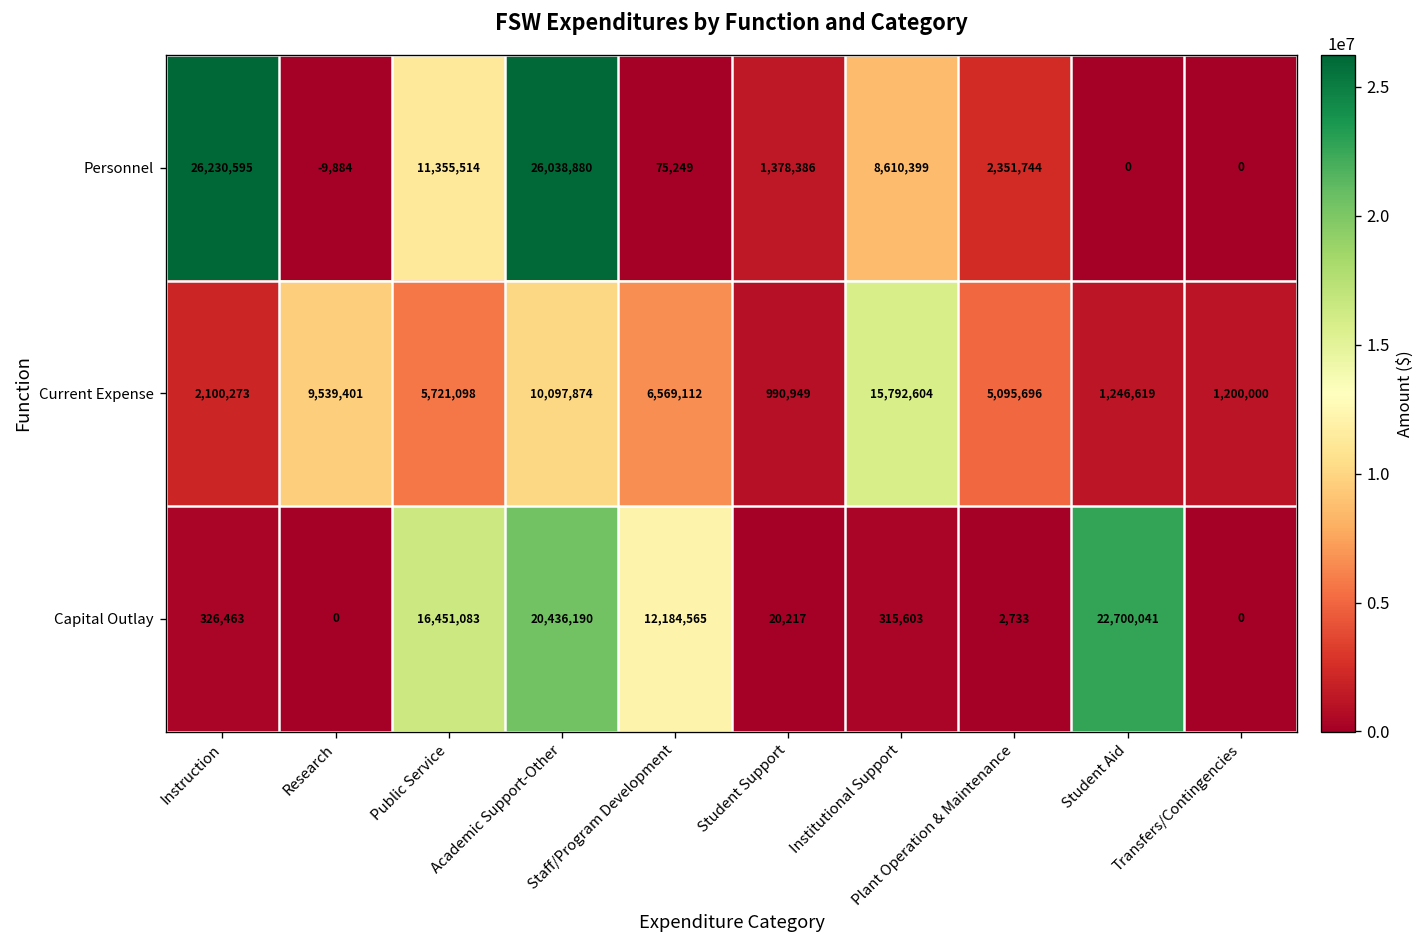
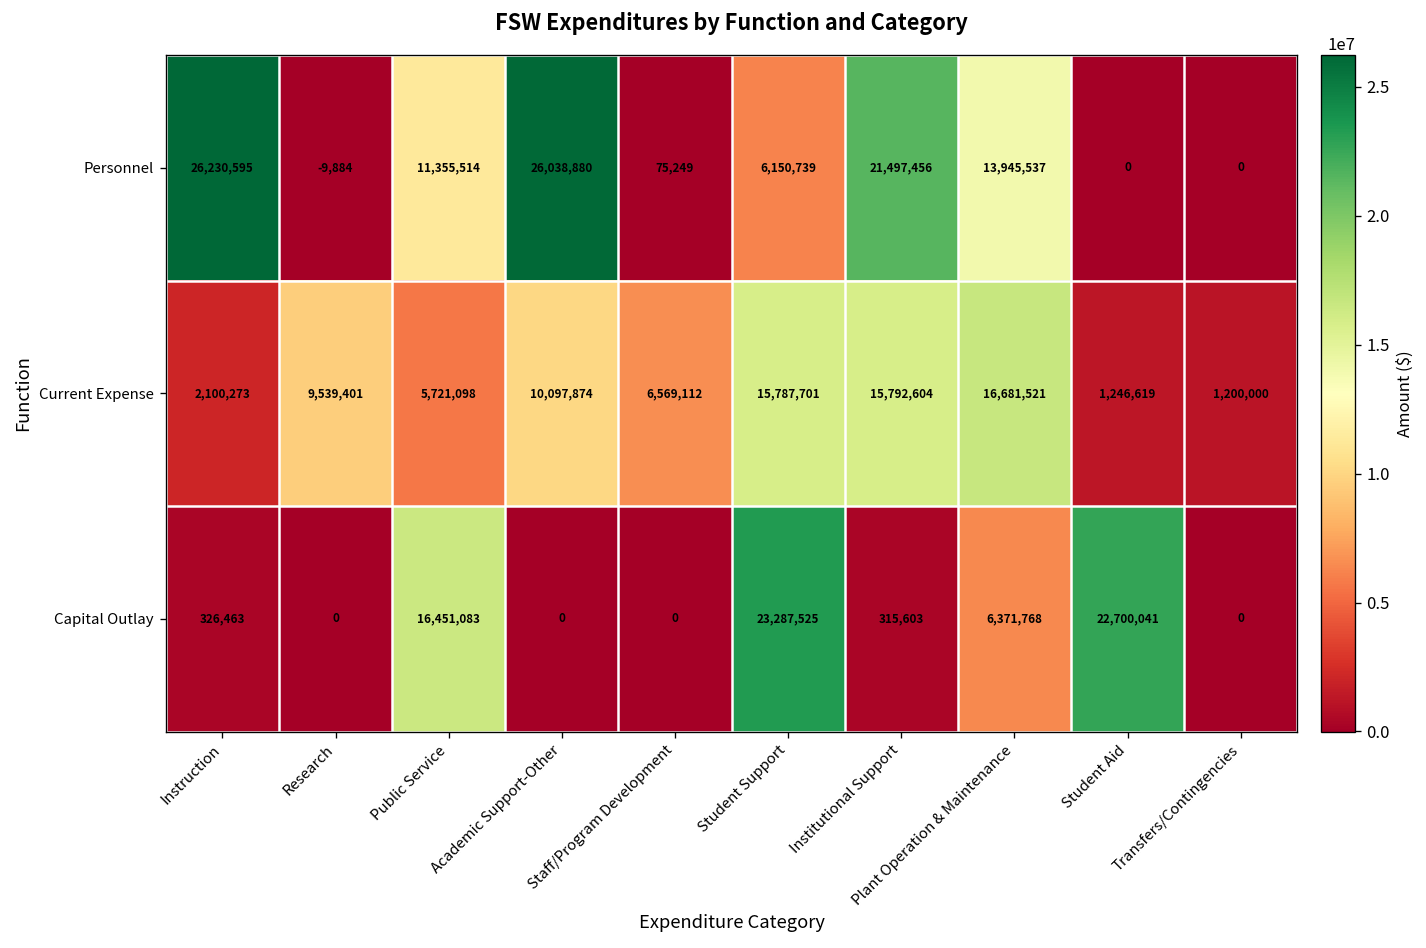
  {
    "Personnel": {
      "Instruction": "26,230,595",
      "Research": "-9,884",
      "Public Service": "11,355,514",
      "Academic Support-Other": "26,038,880",
      "Staff/Program Development": "75,249",
-     "Student Support": "1,378,386",
-     "Institutional Support": "8,610,399",
-     "Plant Operation & Maintenance": "2,351,744",
+     "Student Support": "6,150,739",
+     "Institutional Support": "21,497,456",
+     "Plant Operation & Maintenance": "13,945,537",
      "Student Aid": "0",
      "Transfers/Contingencies": "0"
    },
    "Current Expense": {
      "Instruction": "2,100,273",
      "Research": "9,539,401",
      "Public Service": "5,721,098",
      "Academic Support-Other": "10,097,874",
      "Staff/Program Development": "6,569,112",
-     "Student Support": "990,949",
+     "Student Support": "15,787,701",
      "Institutional Support": "15,792,604",
-     "Plant Operation & Maintenance": "5,095,696",
+     "Plant Operation & Maintenance": "16,681,521",
      "Student Aid": "1,246,619",
      "Transfers/Contingencies": "1,200,000"
    },
    "Capital Outlay": {
      "Instruction": "326,463",
      "Research": "0",
      "Public Service": "16,451,083",
-     "Academic Support-Other": "20,436,190",
-     "Staff/Program Development": "12,184,565",
-     "Student Support": "20,217",
+     "Academic Support-Other": "0",
+     "Staff/Program Development": "0",
+     "Student Support": "23,287,525",
      "Institutional Support": "315,603",
-     "Plant Operation & Maintenance": "2,733",
+     "Plant Operation & Maintenance": "6,371,768",
      "Student Aid": "22,700,041",
      "Transfers/Contingencies": "0"
    }
  }
